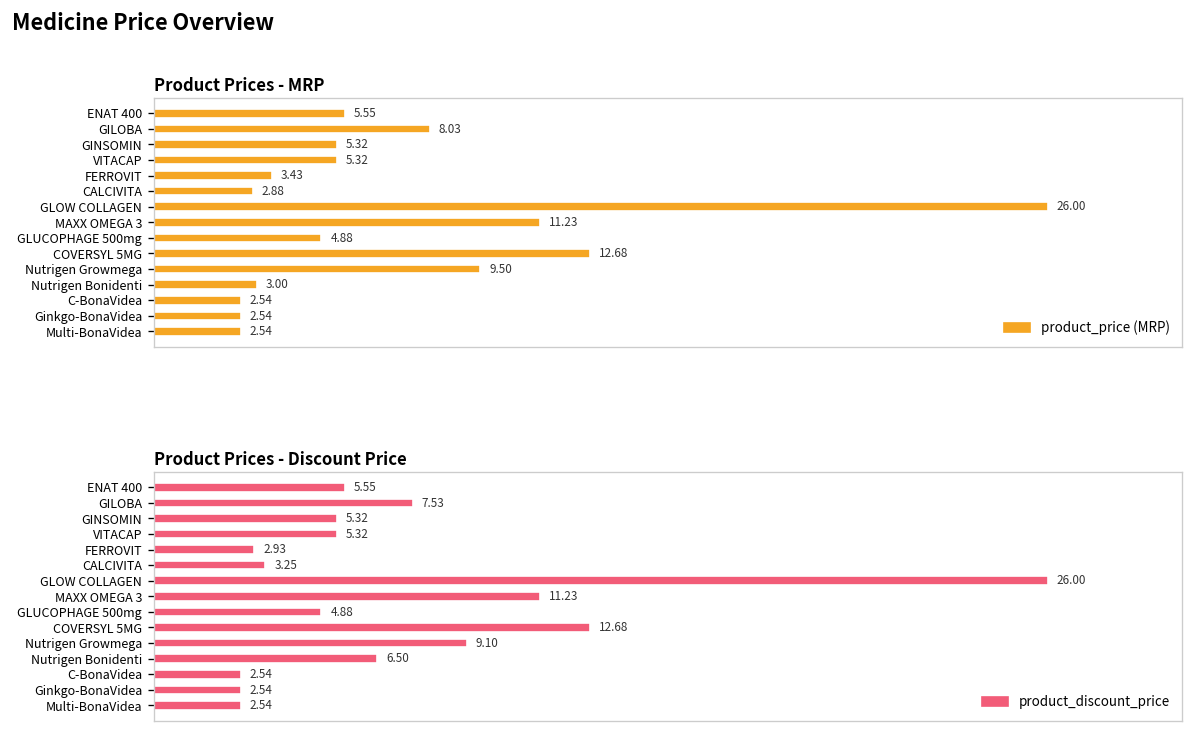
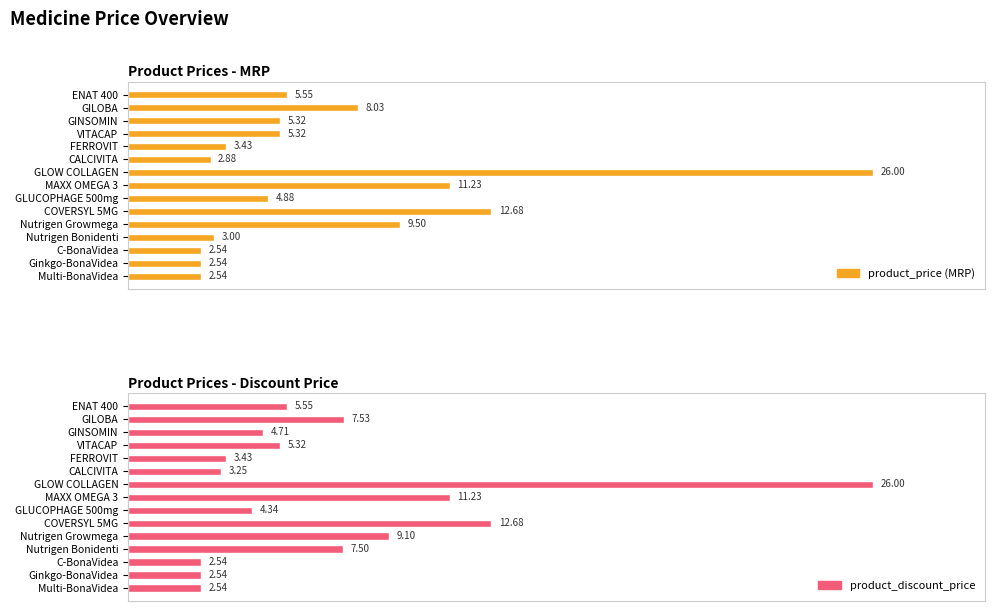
  {
    "Product Prices - Discount Price": {
-     "GINSOMIN": 5.32,
-     "FERROVIT": 2.93,
-     "GLUCOPHAGE 500mg": 4.88,
-     "Nutrigen Bonidenti": 6.50
+     "GINSOMIN": 4.71,
+     "FERROVIT": 3.43,
+     "GLUCOPHAGE 500mg": 4.34,
+     "Nutrigen Bonidenti": 7.50
    }
  }
